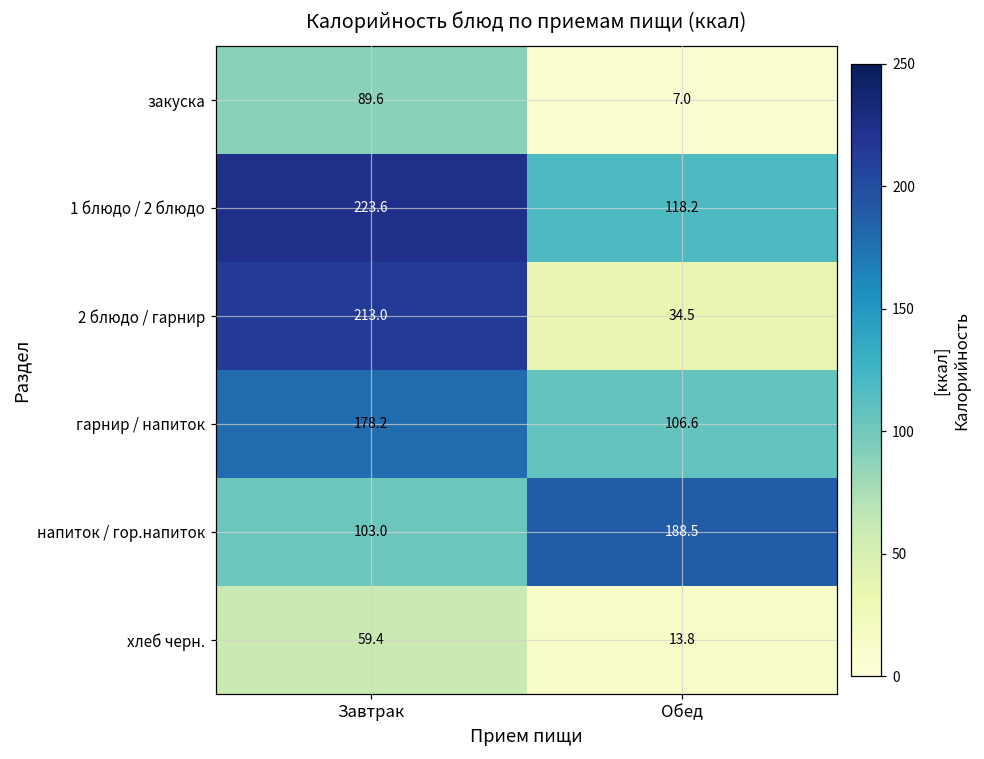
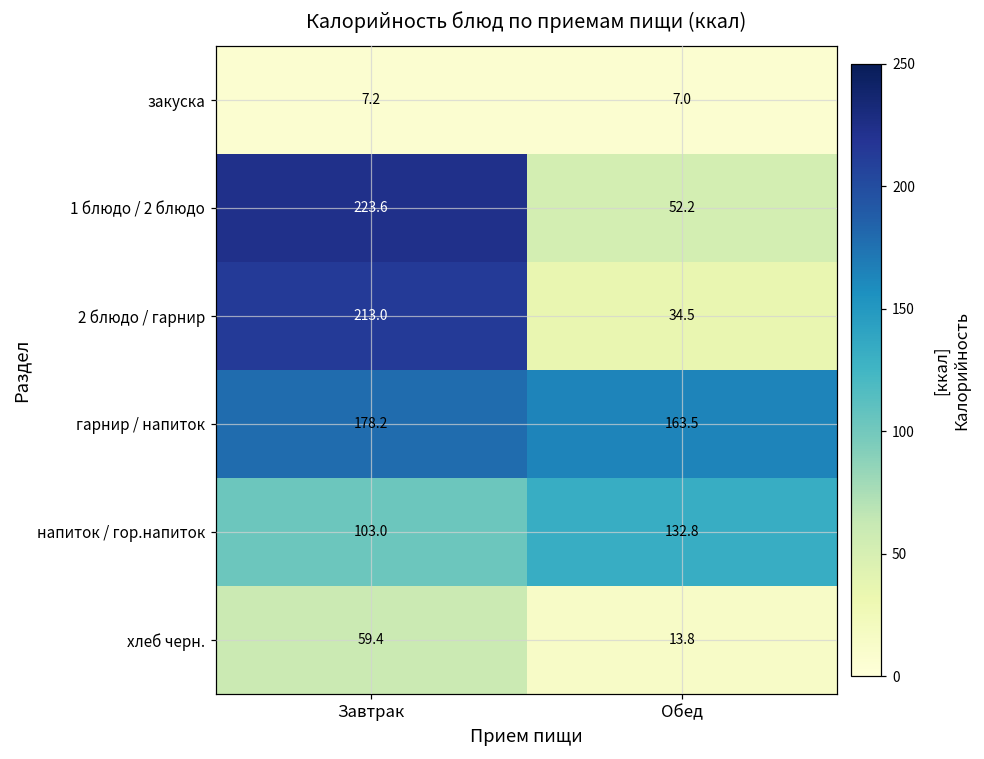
  {
    "закуска": {
-     "Завтрак": 89.6,
+     "Завтрак": 7.2,
      "Обед": 7.0
    },
    "1 блюдо / 2 блюдо": {
      "Завтрак": 223.6,
-     "Обед": 118.2
+     "Обед": 52.2
    },
    "2 блюдо / гарнир": {
      "Завтрак": 213.0,
      "Обед": 34.5
    },
    "гарнир / напиток": {
      "Завтрак": 178.2,
-     "Обед": 106.6
+     "Обед": 163.5
    },
    "напиток / гор.напиток": {
      "Завтрак": 103.0,
-     "Обед": 188.5
+     "Обед": 132.8
    },
    "хлеб черн.": {
      "Завтрак": 59.4,
      "Обед": 13.8
    }
  }
